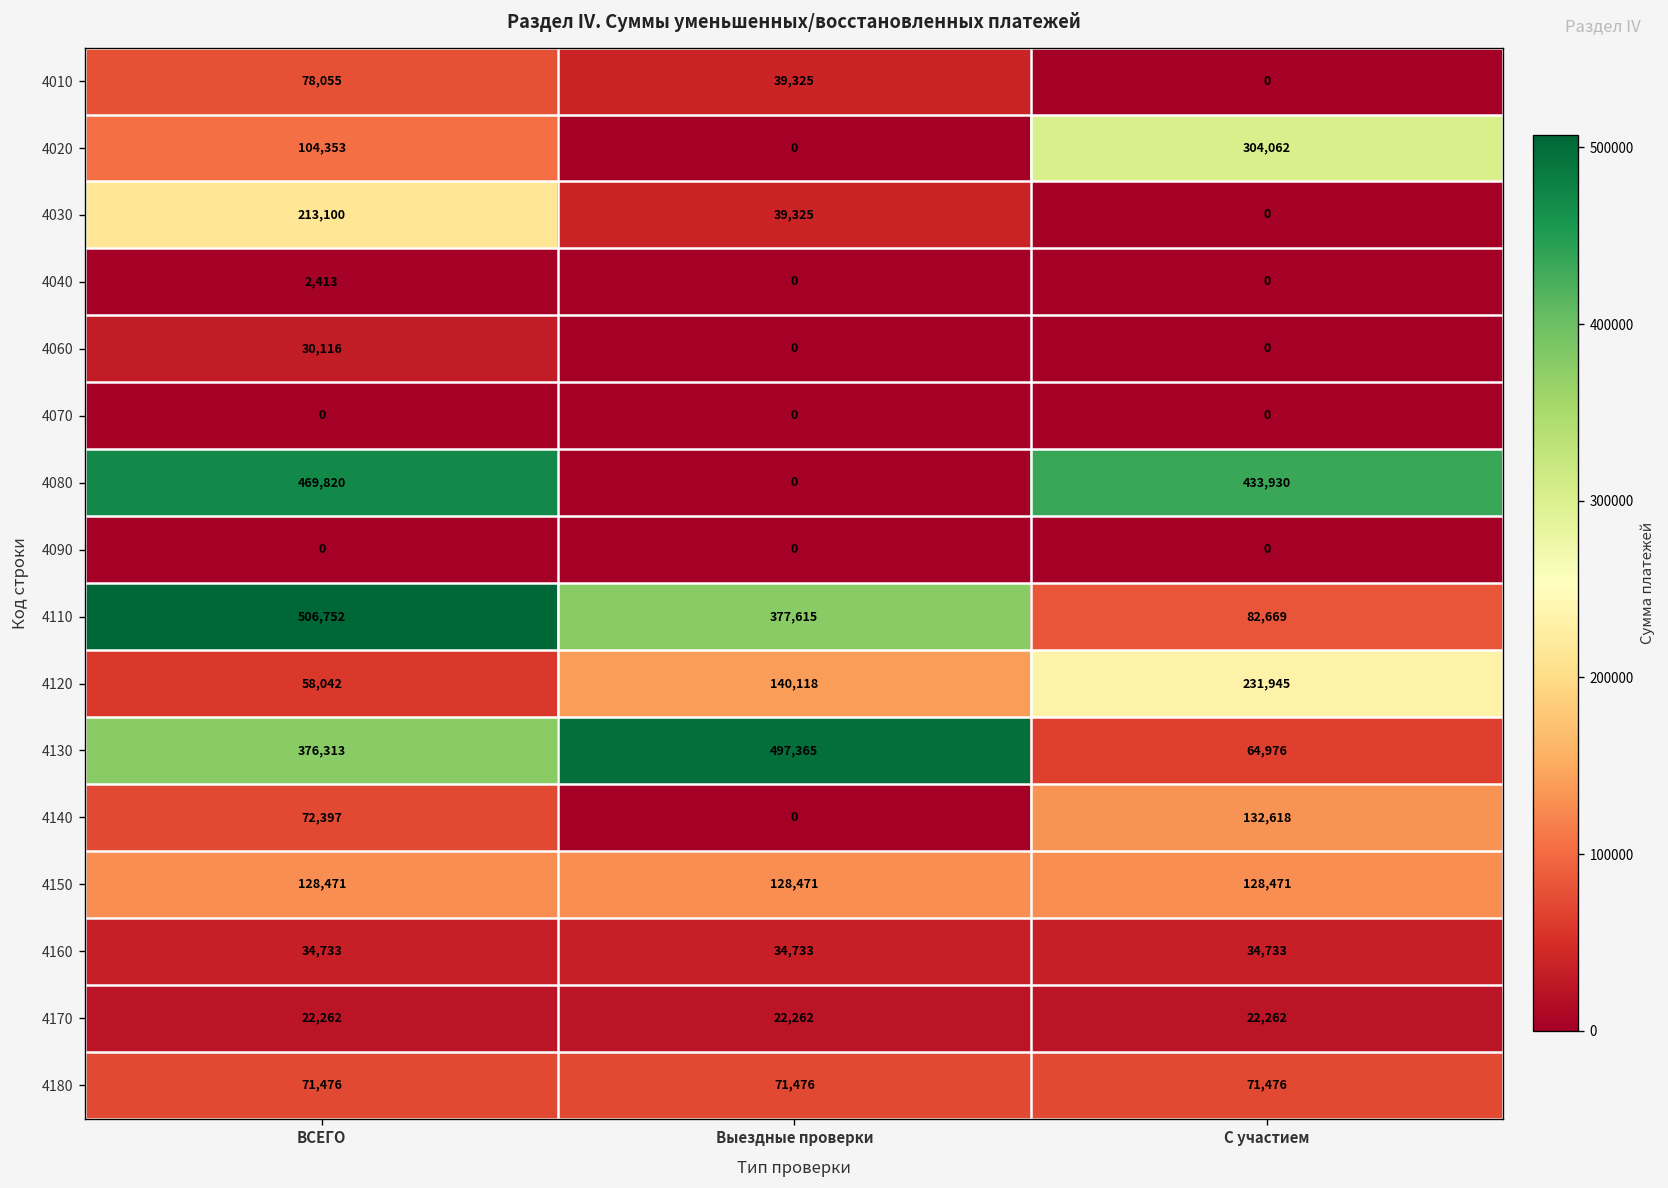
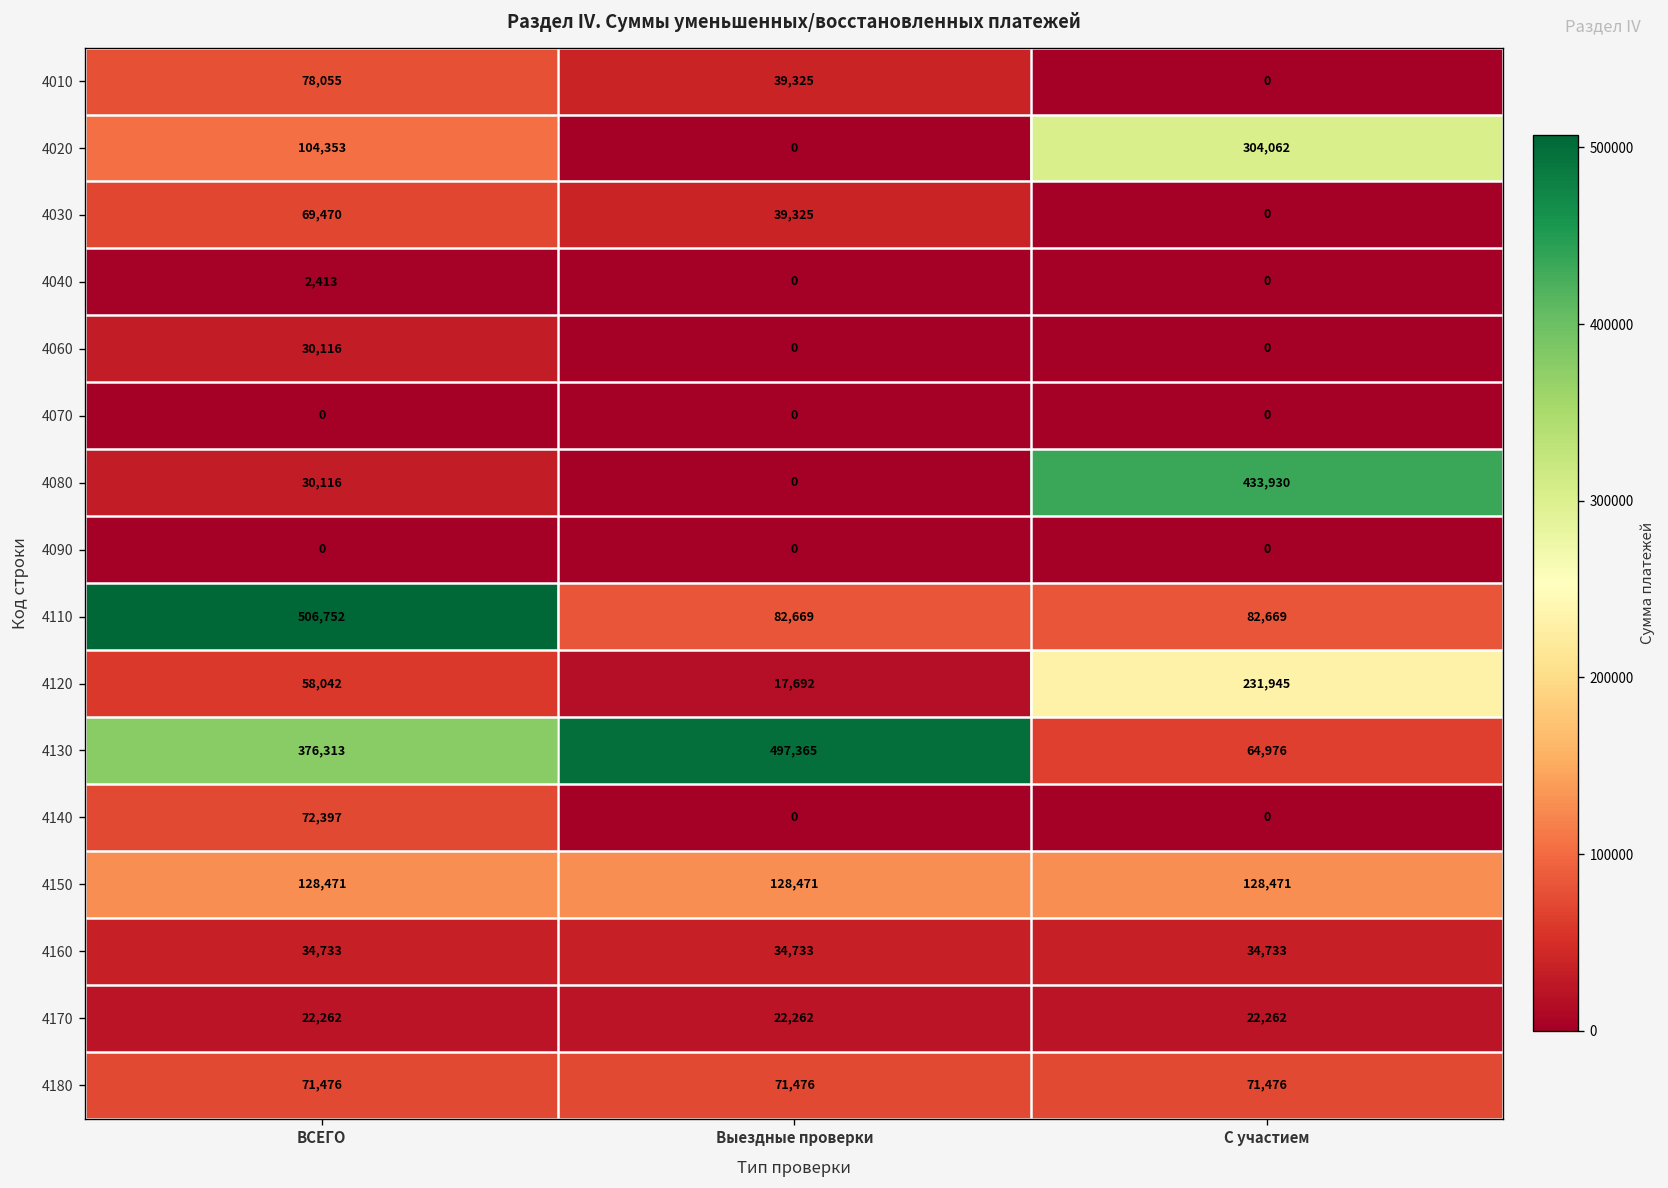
  {
    "4010": {
      "ВСЕГО": "78,055",
      "Выездные проверки": "39,325",
      "С участием": "0"
    },
    "4020": {
      "ВСЕГО": "104,353",
      "Выездные проверки": "0",
      "С участием": "304,062"
    },
    "4030": {
-     "ВСЕГО": "213,100",
+     "ВСЕГО": "69,470",
      "Выездные проверки": "39,325",
      "С участием": "0"
    },
    "4040": {
      "ВСЕГО": "2,413",
      "Выездные проверки": "0",
      "С участием": "0"
    },
    "4060": {
      "ВСЕГО": "30,116",
      "Выездные проверки": "0",
      "С участием": "0"
    },
    "4070": {
      "ВСЕГО": "0",
      "Выездные проверки": "0",
      "С участием": "0"
    },
    "4080": {
-     "ВСЕГО": "469,820",
+     "ВСЕГО": "30,116",
      "Выездные проверки": "0",
      "С участием": "433,930"
    },
    "4090": {
      "ВСЕГО": "0",
      "Выездные проверки": "0",
      "С участием": "0"
    },
    "4110": {
      "ВСЕГО": "506,752",
-     "Выездные проверки": "377,615",
+     "Выездные проверки": "82,669",
      "С участием": "82,669"
    },
    "4120": {
      "ВСЕГО": "58,042",
-     "Выездные проверки": "140,118",
+     "Выездные проверки": "17,692",
      "С участием": "231,945"
    },
    "4130": {
      "ВСЕГО": "376,313",
      "Выездные проверки": "497,365",
      "С участием": "64,976"
    },
    "4140": {
      "ВСЕГО": "72,397",
      "Выездные проверки": "0",
-     "С участием": "132,618"
+     "С участием": "0"
    },
    "4150": {
      "ВСЕГО": "128,471",
      "Выездные проверки": "128,471",
      "С участием": "128,471"
    },
    "4160": {
      "ВСЕГО": "34,733",
      "Выездные проверки": "34,733",
      "С участием": "34,733"
    },
    "4170": {
      "ВСЕГО": "22,262",
      "Выездные проверки": "22,262",
      "С участием": "22,262"
    },
    "4180": {
      "ВСЕГО": "71,476",
      "Выездные проверки": "71,476",
      "С участием": "71,476"
    }
  }
